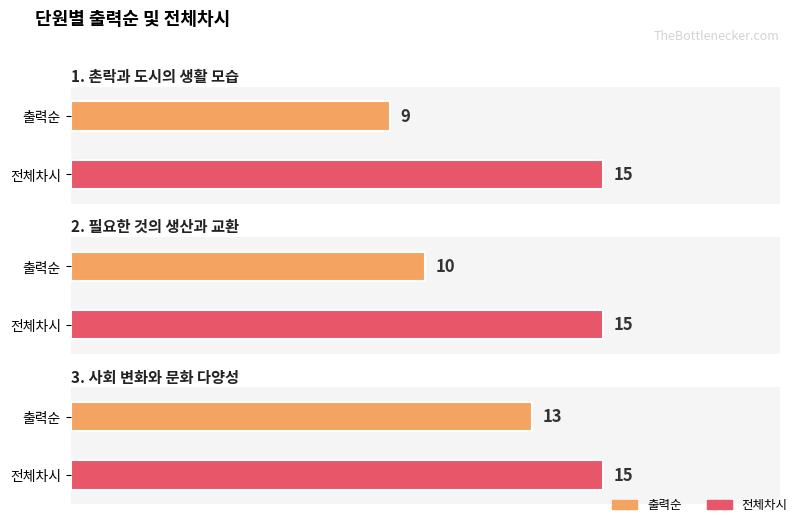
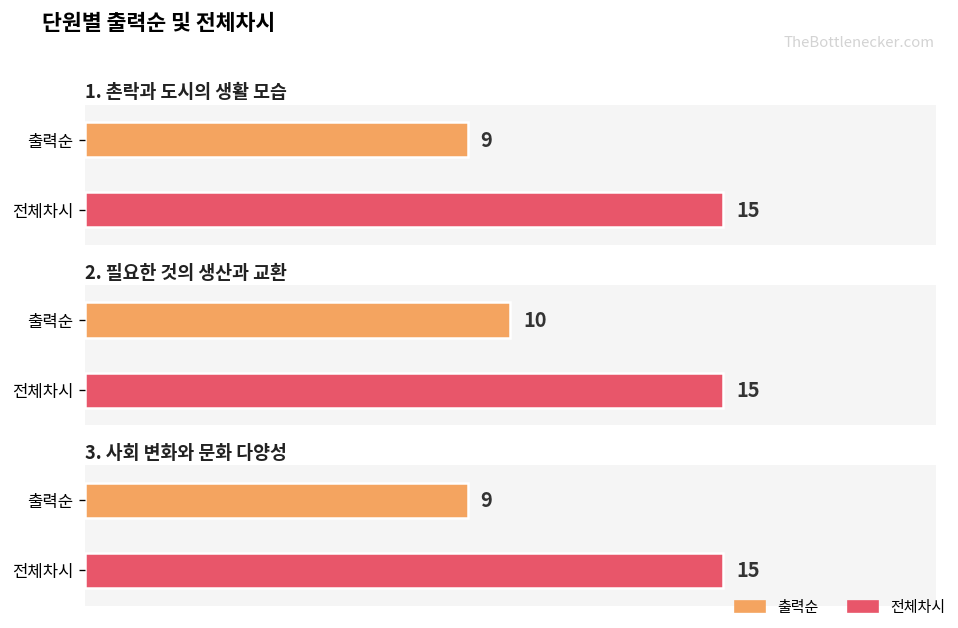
  {
    "1. 촌락과 도시의 생활 모습": {
      "출력순": 9,
      "전체차시": 15
    },
    "2. 필요한 것의 생산과 교환": {
      "출력순": 10,
      "전체차시": 15
    },
    "3. 사회 변화와 문화 다양성": {
-     "출력순": 13,
+     "출력순": 9,
      "전체차시": 15
    }
  }
